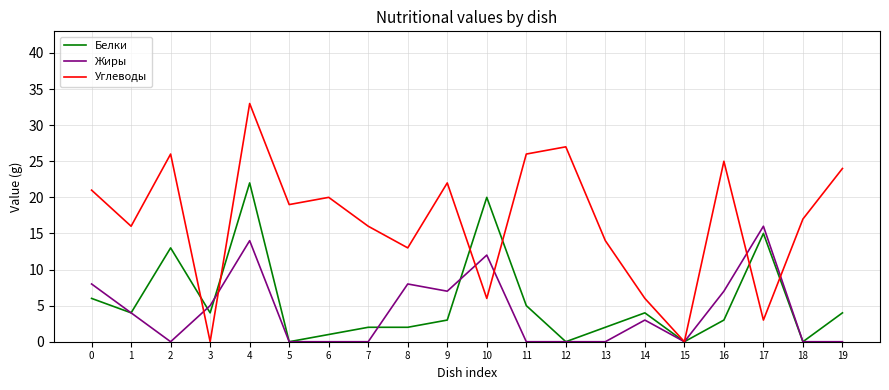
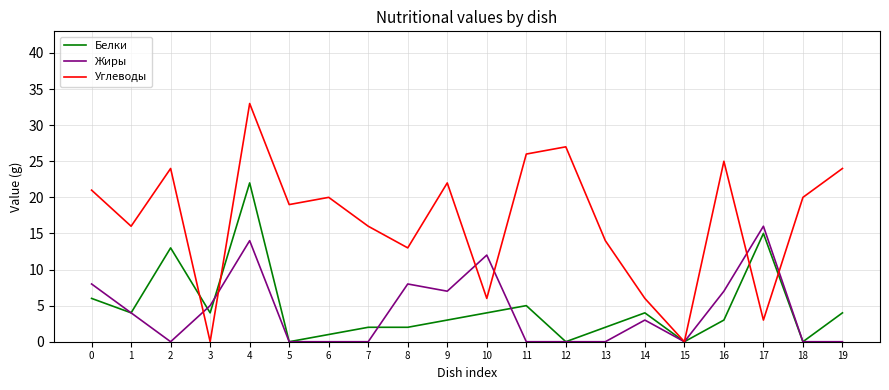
  {
    "Белки": {
      "0": 6,
      "2": 13,
      "3": 4,
      "4": 22,
      "6": 1,
      "7": 2,
      "8": 2,
      "9": 3,
-     "10": 20,
+     "10": 4,
      "11": 5,
      "13": 2,
      "14": 4,
      "16": 3,
      "17": 15,
      "19": 4
    },
    "Жиры": {
      "0": 8,
      "2": 0,
      "3": 5,
      "4": 14,
      "6": 0,
      "7": 0,
      "8": 8,
      "9": 7,
      "10": 12,
      "11": 0,
      "13": 0,
      "14": 3,
      "16": 7,
      "17": 16,
      "19": 0
    },
    "Углеводы": {
      "0": 21,
      "1": 16,
-     "2": 26,
+     "2": 24,
      "3": 0,
      "4": 33,
      "5": 19,
      "6": 20,
      "7": 16,
      "8": 13,
      "9": 22,
      "10": 6,
      "11": 26,
      "12": 27,
      "13": 14,
      "14": 6,
      "16": 25,
      "17": 3,
-     "18": 17,
+     "18": 20,
      "19": 24
    }
  }
